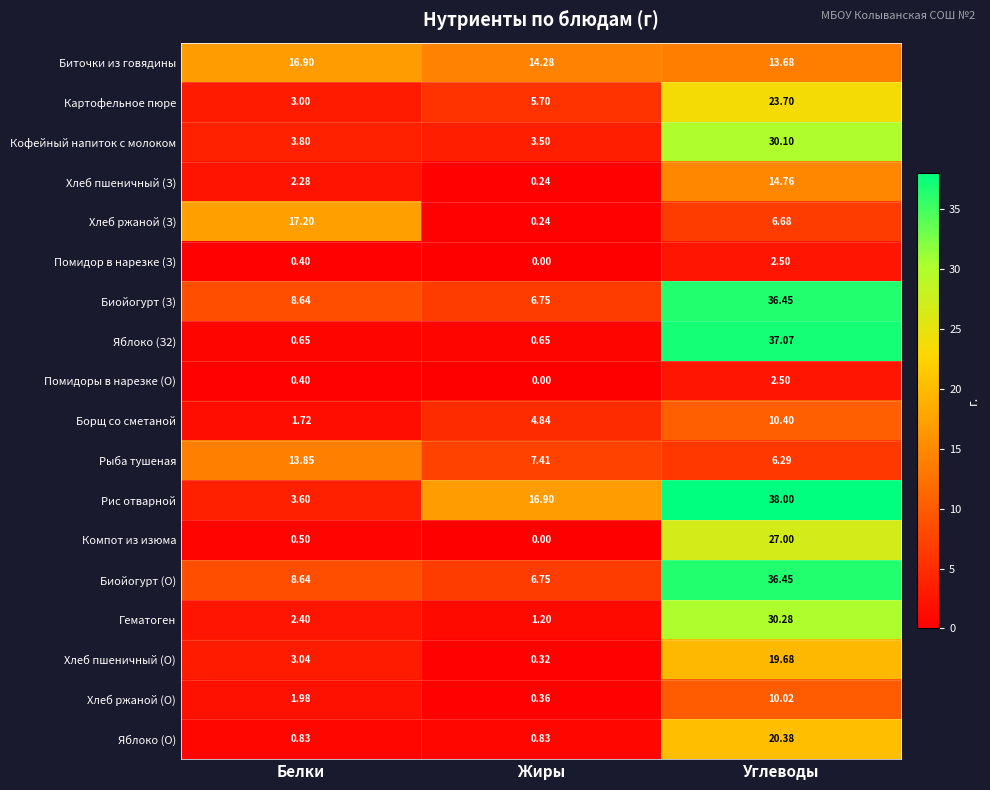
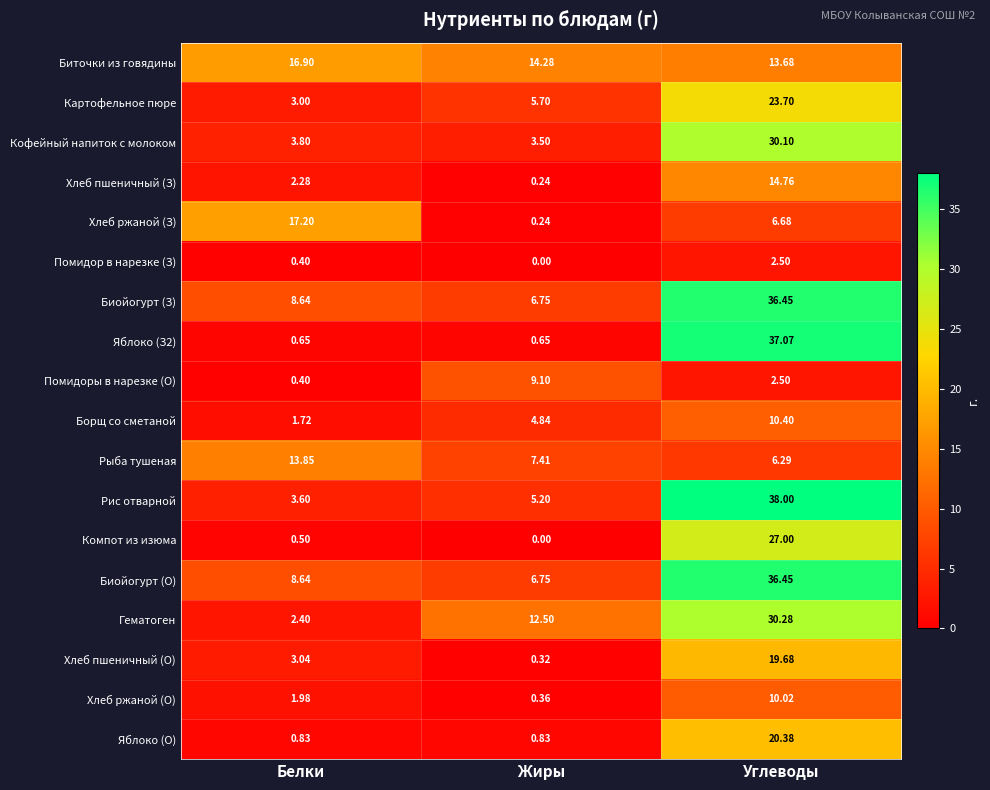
  {
    "Биточки из говядины": {
      "Белки": 16.90,
      "Жиры": 14.28,
      "Углеводы": 13.68
    },
    "Картофельное пюре": {
      "Белки": 3.00,
      "Жиры": 5.70,
      "Углеводы": 23.70
    },
    "Кофейный напиток с молоком": {
      "Белки": 3.80,
      "Жиры": 3.50,
      "Углеводы": 30.10
    },
    "Хлеб пшеничный (З)": {
      "Белки": 2.28,
      "Жиры": 0.24,
      "Углеводы": 14.76
    },
    "Хлеб ржаной (З)": {
      "Белки": 17.20,
      "Жиры": 0.24,
      "Углеводы": 6.68
    },
    "Помидор в нарезке (З)": {
      "Белки": 0.40,
      "Жиры": 0.00,
      "Углеводы": 2.50
    },
    "Биойогурт (З)": {
      "Белки": 8.64,
      "Жиры": 6.75,
      "Углеводы": 36.45
    },
    "Яблоко (З2)": {
      "Белки": 0.65,
      "Жиры": 0.65,
      "Углеводы": 37.07
    },
    "Помидоры в нарезке (О)": {
      "Белки": 0.40,
-     "Жиры": 0.00,
+     "Жиры": 9.10,
      "Углеводы": 2.50
    },
    "Борщ со сметаной": {
      "Белки": 1.72,
      "Жиры": 4.84,
      "Углеводы": 10.40
    },
    "Рыба тушеная": {
      "Белки": 13.85,
      "Жиры": 7.41,
      "Углеводы": 6.29
    },
    "Рис отварной": {
      "Белки": 3.60,
-     "Жиры": 16.90,
+     "Жиры": 5.20,
      "Углеводы": 38.00
    },
    "Компот из изюма": {
      "Белки": 0.50,
      "Жиры": 0.00,
      "Углеводы": 27.00
    },
    "Биойогурт (О)": {
      "Белки": 8.64,
      "Жиры": 6.75,
      "Углеводы": 36.45
    },
    "Гематоген": {
      "Белки": 2.40,
-     "Жиры": 1.20,
+     "Жиры": 12.50,
      "Углеводы": 30.28
    },
    "Хлеб пшеничный (О)": {
      "Белки": 3.04,
      "Жиры": 0.32,
      "Углеводы": 19.68
    },
    "Хлеб ржаной (О)": {
      "Белки": 1.98,
      "Жиры": 0.36,
      "Углеводы": 10.02
    },
    "Яблоко (О)": {
      "Белки": 0.83,
      "Жиры": 0.83,
      "Углеводы": 20.38
    }
  }
